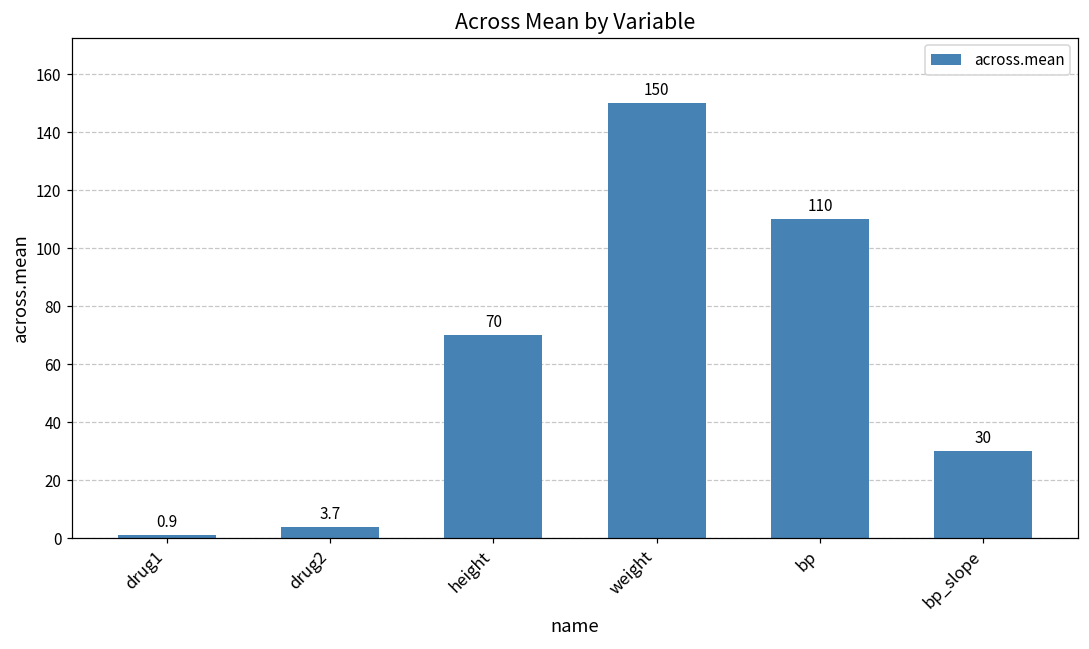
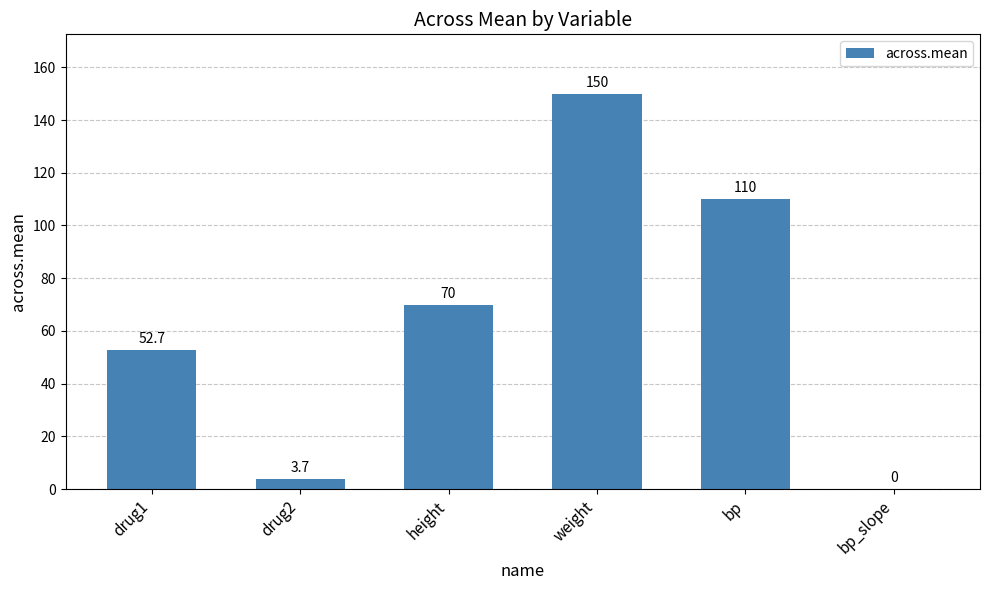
  {
-   "drug1": 0.9,
+   "drug1": 52.7,
    "drug2": 3.7,
    "height": 70,
    "weight": 150,
    "bp": 110,
-   "bp_slope": 30
+   "bp_slope": 0
  }
